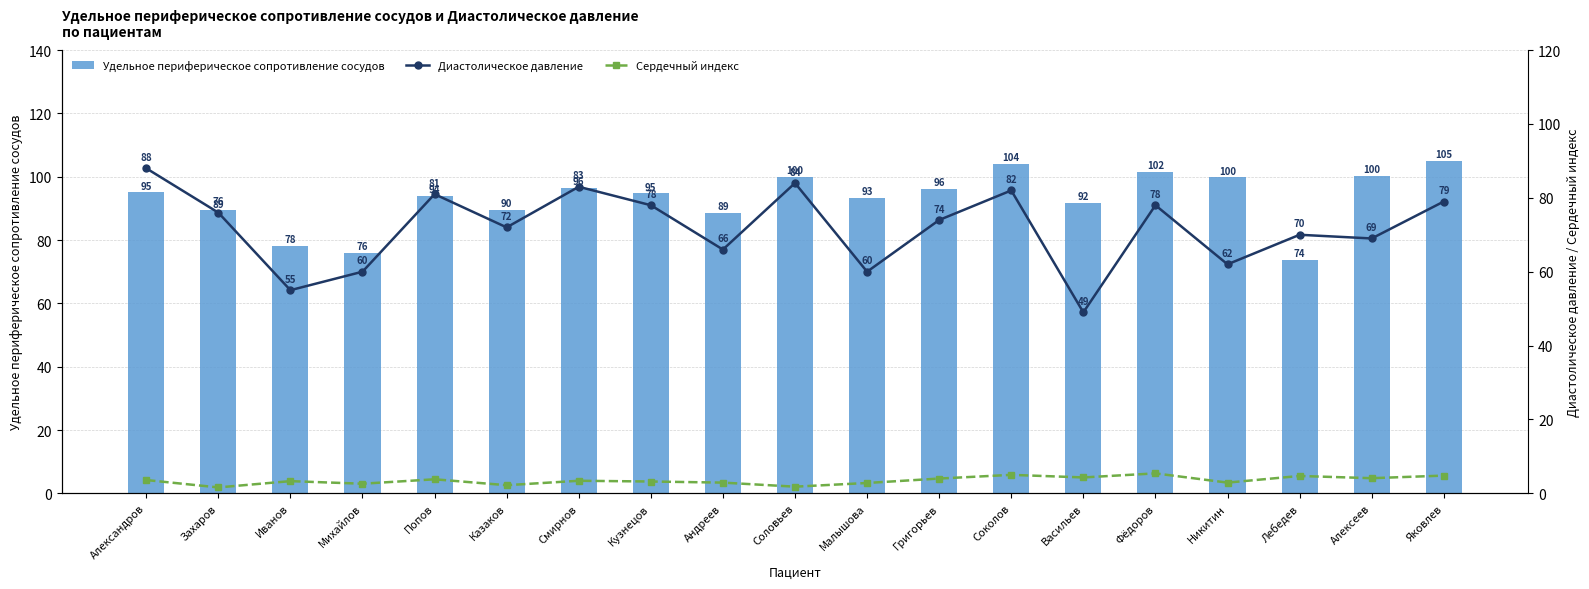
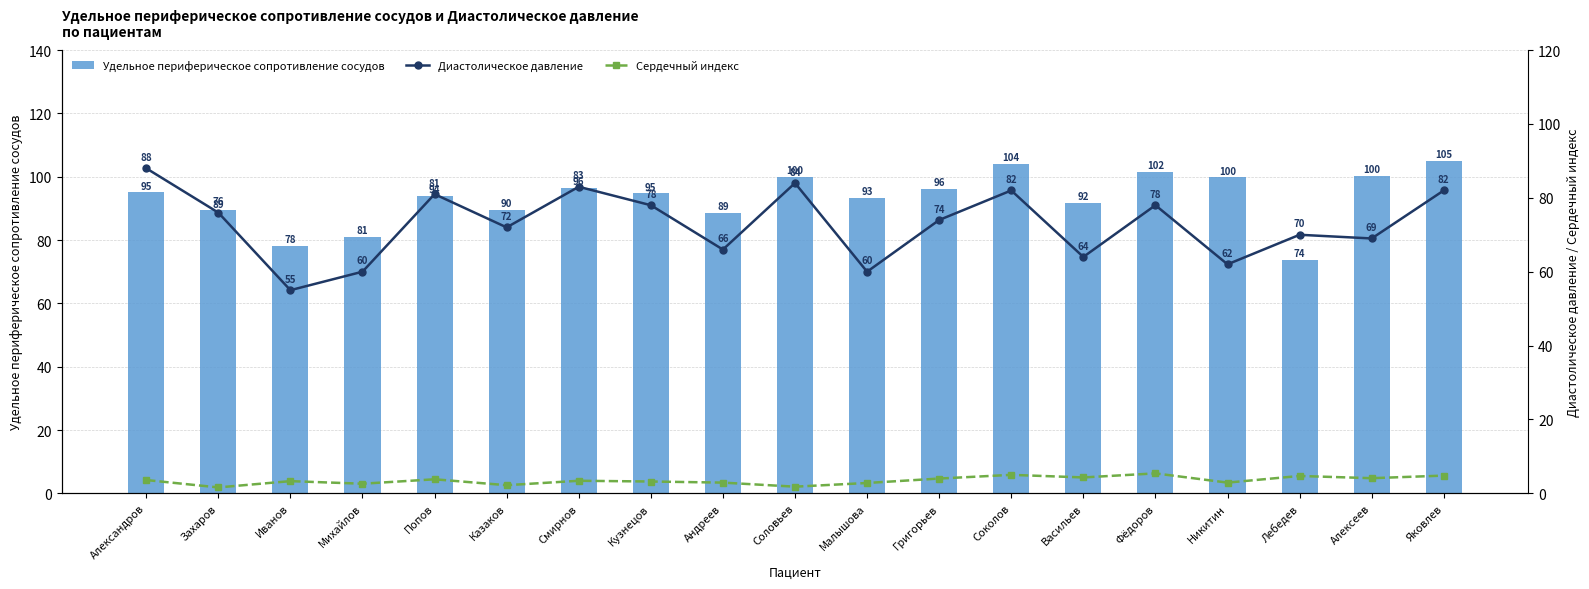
  {
    "Удельное периферическое сопротивление сосудов": {
      "Александров": 95,
      "Иванов": 78,
-     "Михайлов": 76,
+     "Михайлов": 81,
      "Казаков": 90,
      "Андреев": 89,
      "Малышова": 93,
      "Григорьев": 96,
      "Соколов": 104,
      "Васильев": 92,
      "Фёдоров": 102,
      "Никитин": 100,
      "Лебедев": 74,
      "Алексеев": 100,
      "Яковлев": 105
    },
    "Диастолическое давление": {
      "Александров": 88,
      "Иванов": 55,
      "Михайлов": 60,
      "Казаков": 72,
      "Андреев": 66,
      "Малышова": 60,
      "Григорьев": 74,
      "Соколов": 82,
-     "Васильев": 49,
+     "Васильев": 64,
      "Фёдоров": 78,
      "Никитин": 62,
      "Лебедев": 70,
      "Алексеев": 69,
-     "Яковлев": 79
+     "Яковлев": 82
    }
  }
